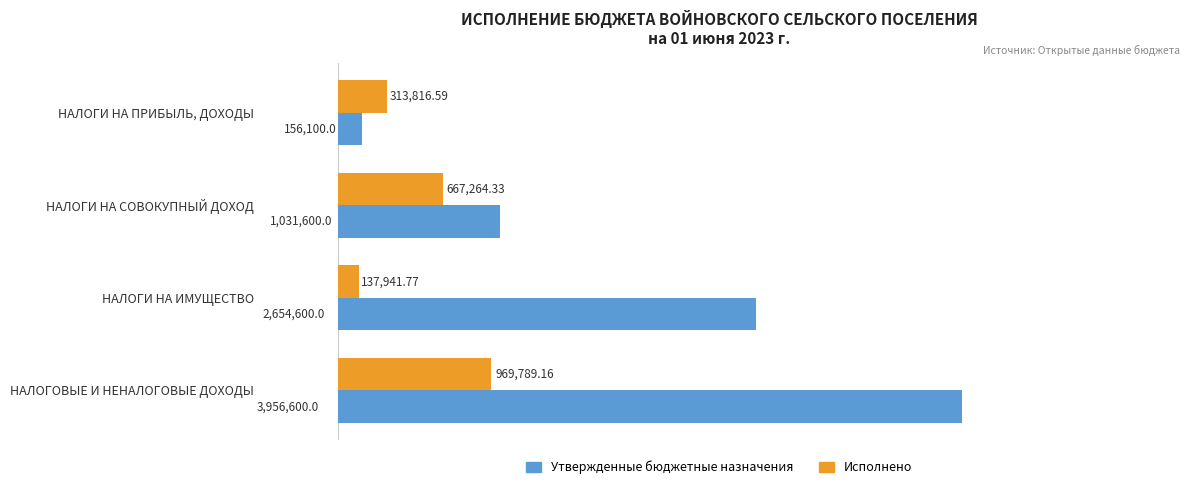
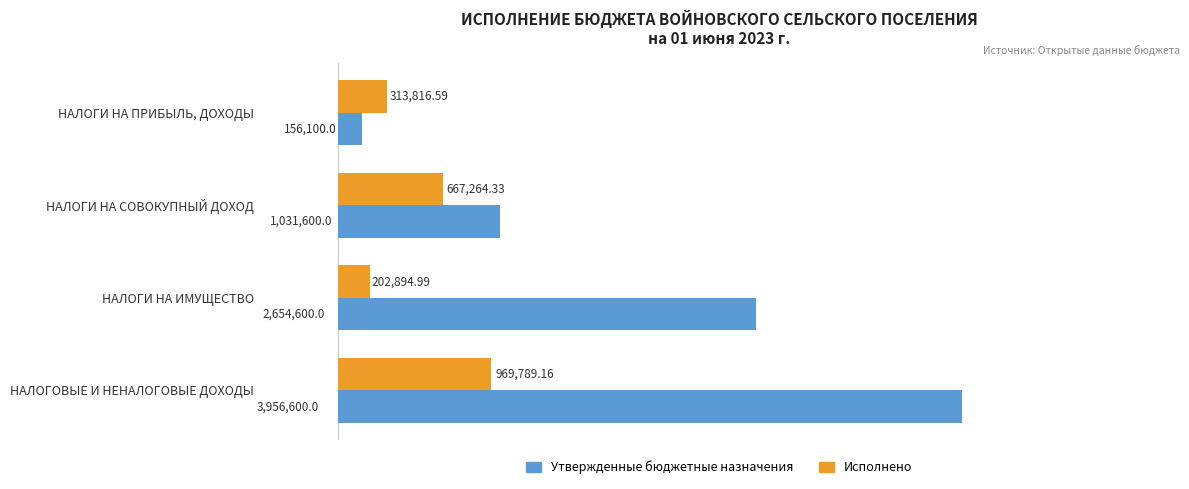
  {
    "Исполнено": {
      "НАЛОГИ НА ПРИБЫЛЬ, ДОХОДЫ": "313,816.59",
      "НАЛОГИ НА СОВОКУПНЫЙ ДОХОД": "667,264.33",
-     "НАЛОГИ НА ИМУЩЕСТВО": "137,941.77",
+     "НАЛОГИ НА ИМУЩЕСТВО": "202,894.99",
      "НАЛОГОВЫЕ И НЕНАЛОГОВЫЕ ДОХОДЫ": "969,789.16"
    }
  }
